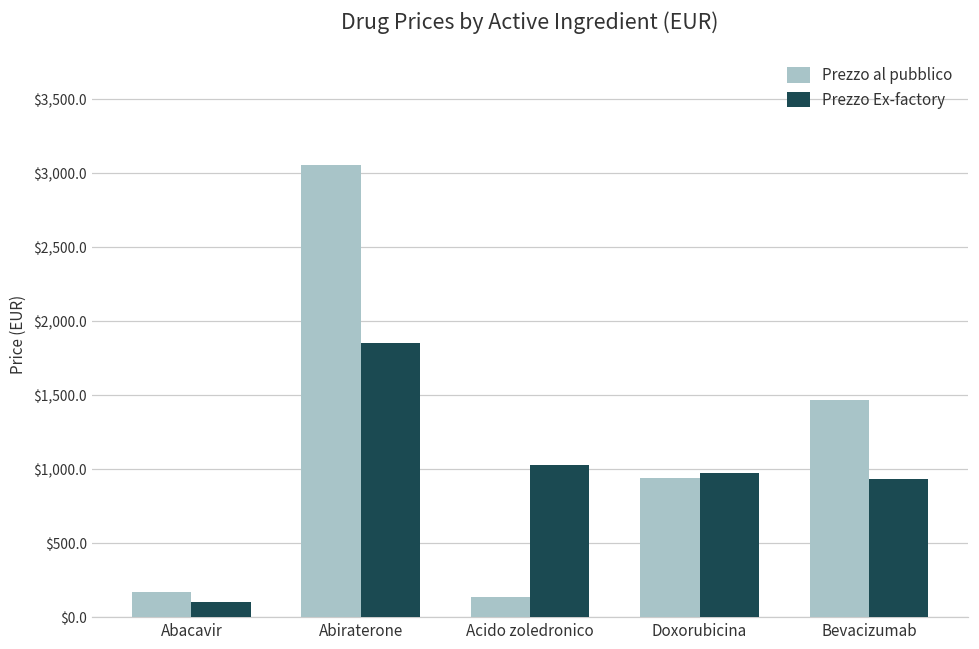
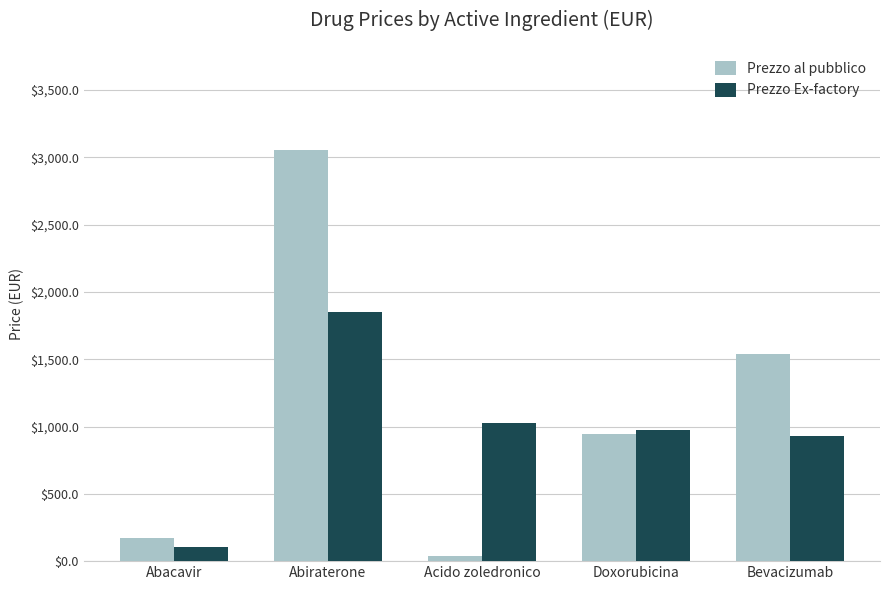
  {
    "Prezzo al pubblico": {
      "Abacavir": "$170",
      "Abiraterone": "$3,060",
-     "Acido zoledronico": "$130",
+     "Acido zoledronico": "$30",
      "Doxorubicina": "$940",
-     "Bevacizumab": "$1,460"
+     "Bevacizumab": "$1,540"
    },
    "Prezzo Ex-factory": {
      "Abacavir": "$100",
      "Abiraterone": "$1,850",
      "Acido zoledronico": "$1,030",
      "Doxorubicina": "$970",
      "Bevacizumab": "$930"
    }
  }
